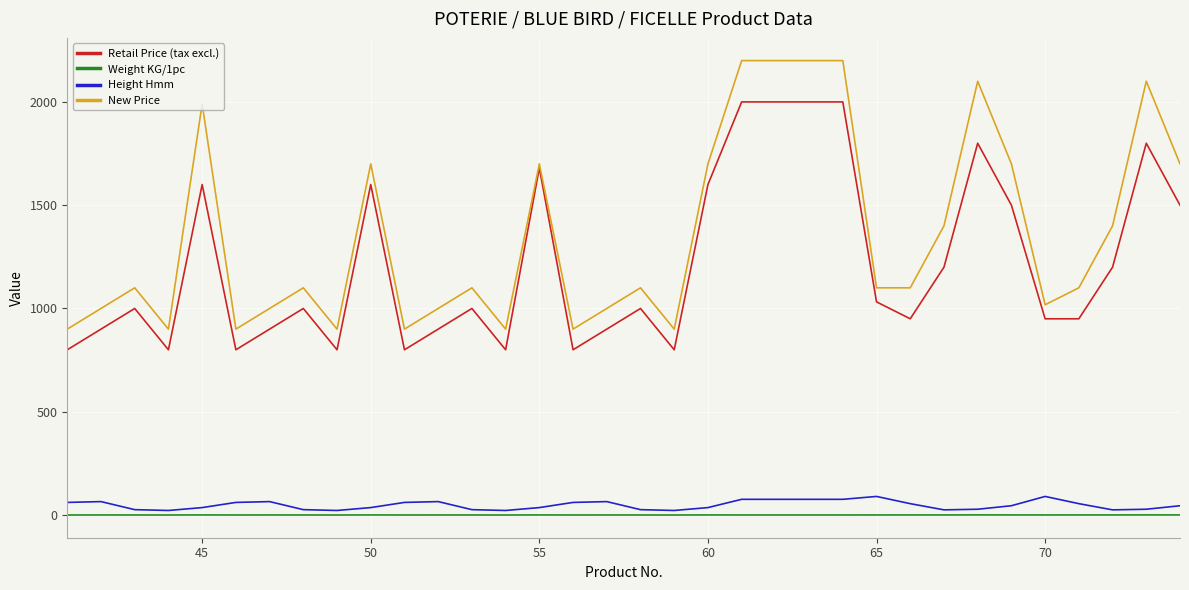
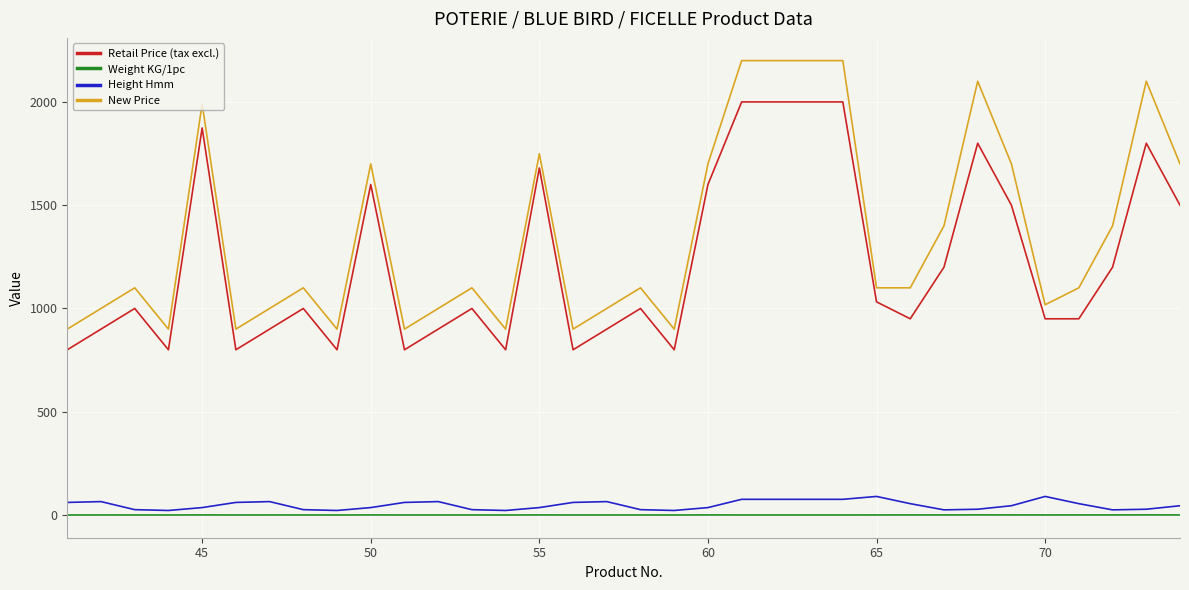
  {
    "Retail Price (tax excl.)": {
-     "45": 1600,
+     "45": 1870,
      "50": 1600,
      "55": 1680,
      "60": 1600,
      "65": 1030,
      "70": 950
    },
    "Weight KG/1pc": {
      "45": 0,
      "50": 0,
      "55": 0,
      "60": 0,
      "65": 0,
      "70": 0
    },
    "Height Hmm": {
      "45": 40,
      "50": 40,
      "55": 40,
      "60": 40,
      "65": 90,
      "70": 90
    },
    "New Price": {
      "50": 1700,
-     "55": 1700,
+     "55": 1750,
      "60": 1700,
      "65": 1100,
      "70": 1020
    }
  }
